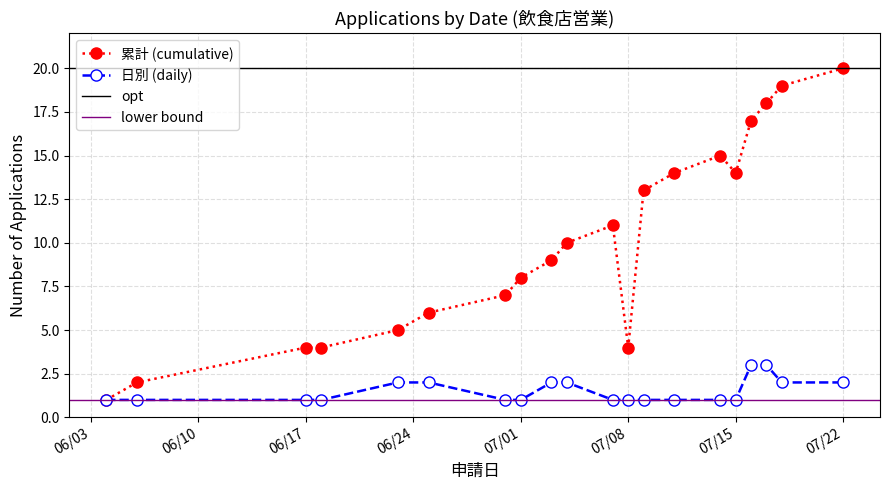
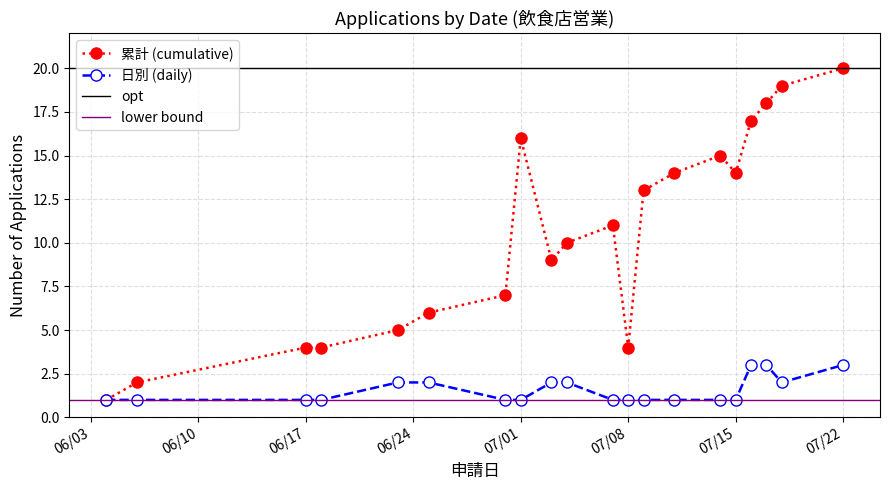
  {
    "累計 (cumulative)": {
      "06/17": 4,
-     "07/01": 8,
+     "07/01": 16,
      "07/08": 4,
      "07/15": 14,
      "07/22": 20
    },
    "日別 (daily)": {
      "06/17": 1,
      "07/01": 1,
      "07/08": 1,
      "07/15": 1,
-     "07/22": 2
+     "07/22": 3
    }
  }
